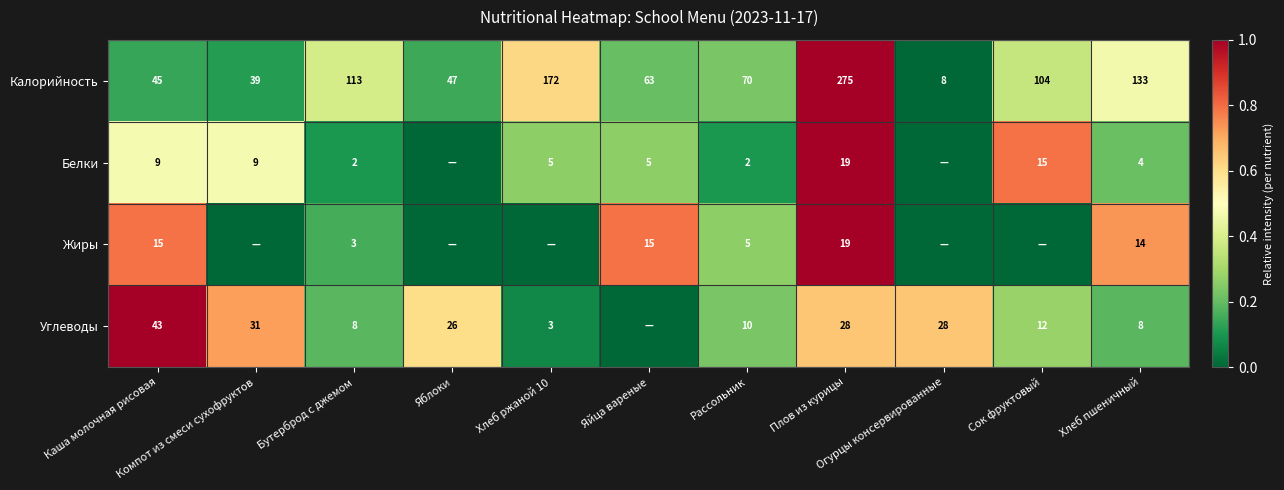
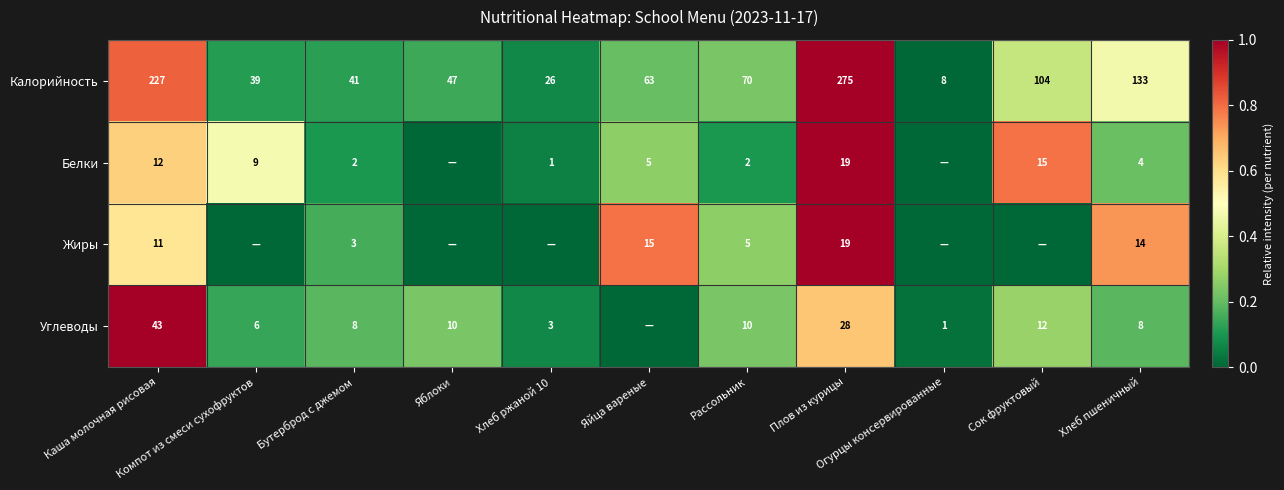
  {
    "Калорийность": {
-     "Каша молочная рисовая": 45,
+     "Каша молочная рисовая": 227,
      "Компот из смеси сухофруктов": 39,
-     "Бутерброд с джемом": 113,
+     "Бутерброд с джемом": 41,
      "Яблоки": 47,
-     "Хлеб ржаной 10": 172,
+     "Хлеб ржаной 10": 26,
      "Яйца вареные": 63,
      "Рассольник": 70,
      "Плов из курицы": 275,
      "Огурцы консервированные": 8,
      "Сок фруктовый": 104,
      "Хлеб пшеничный": 133
    },
    "Белки": {
-     "Каша молочная рисовая": 9,
+     "Каша молочная рисовая": 12,
      "Компот из смеси сухофруктов": 9,
      "Бутерброд с джемом": 2,
-     "Хлеб ржаной 10": 5,
+     "Хлеб ржаной 10": 1,
      "Яйца вареные": 5,
      "Рассольник": 2,
      "Плов из курицы": 19,
      "Сок фруктовый": 15,
      "Хлеб пшеничный": 4
    },
    "Жиры": {
-     "Каша молочная рисовая": 15,
+     "Каша молочная рисовая": 11,
      "Бутерброд с джемом": 3,
      "Яйца вареные": 15,
      "Рассольник": 5,
      "Плов из курицы": 19,
      "Хлеб пшеничный": 14
    },
    "Углеводы": {
      "Каша молочная рисовая": 43,
-     "Компот из смеси сухофруктов": 31,
+     "Компот из смеси сухофруктов": 6,
      "Бутерброд с джемом": 8,
-     "Яблоки": 26,
+     "Яблоки": 10,
      "Хлеб ржаной 10": 3,
      "Рассольник": 10,
      "Плов из курицы": 28,
-     "Огурцы консервированные": 28,
+     "Огурцы консервированные": 1,
      "Сок фруктовый": 12,
      "Хлеб пшеничный": 8
    }
  }
